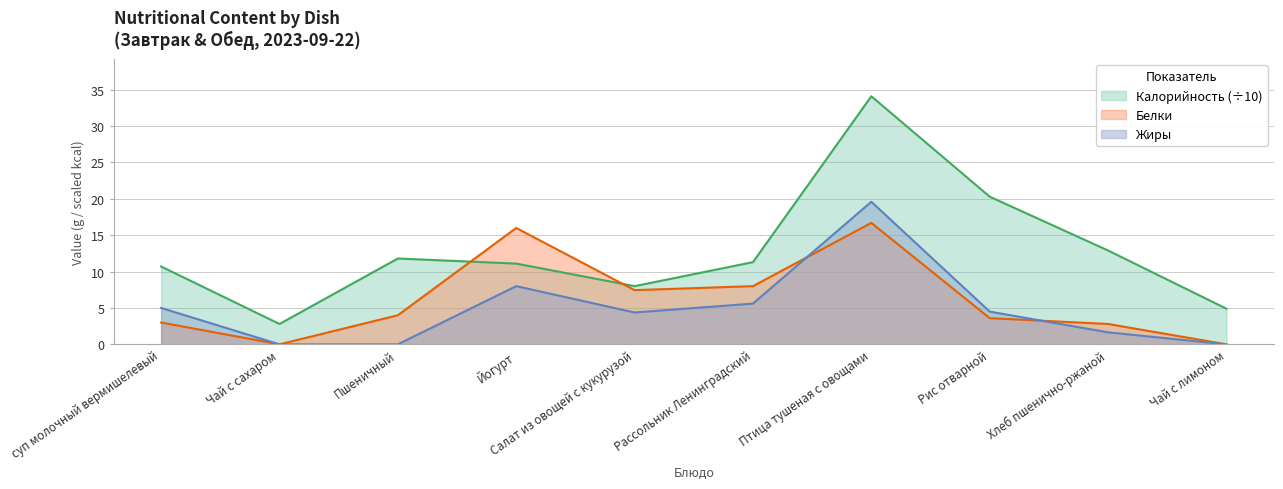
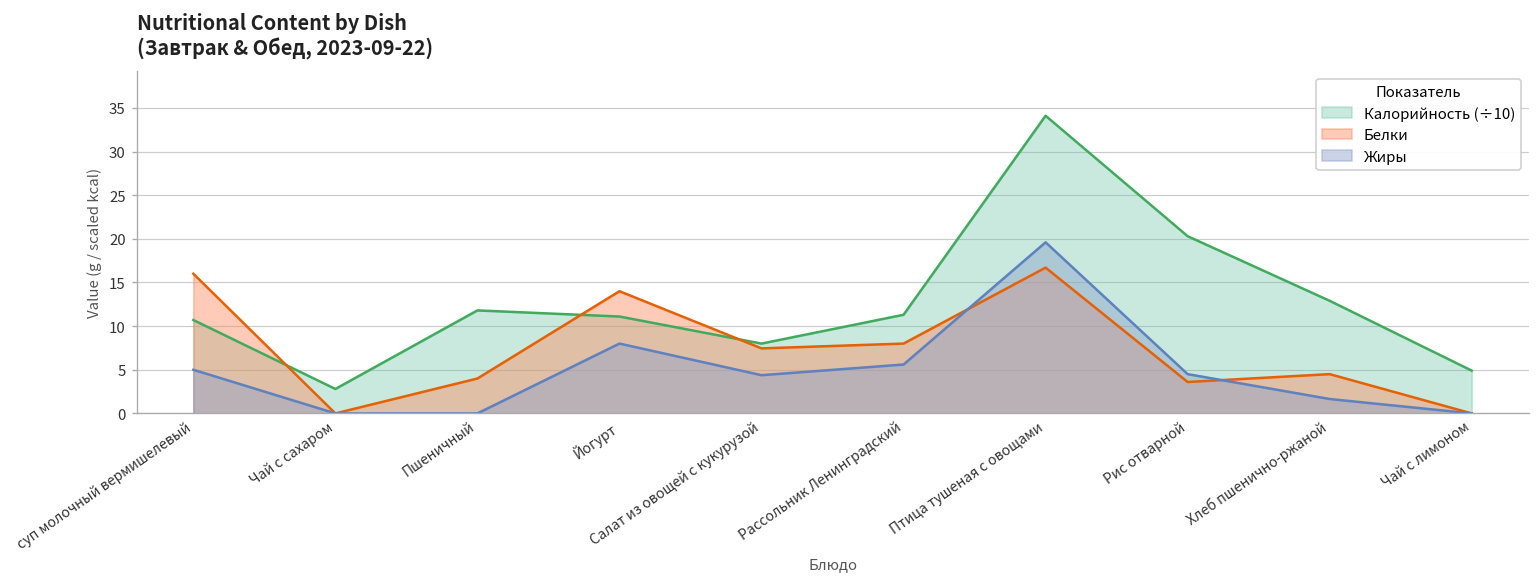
  {
    "Белки": {
-     "суп молочный вермишелевый": 3,
+     "суп молочный вермишелевый": 16,
      "Пшеничный": 4,
-     "Йогурт": 16,
+     "Йогурт": 14,
      "Салат из овощей с кукурузой": 7,
      "Рассольник Ленинградский": 8,
      "Птица тушеная с овощами": 17,
      "Рис отварной": 4,
-     "Хлеб пшенично-ржаной": 3
+     "Хлеб пшенично-ржаной": 5
    }
  }
